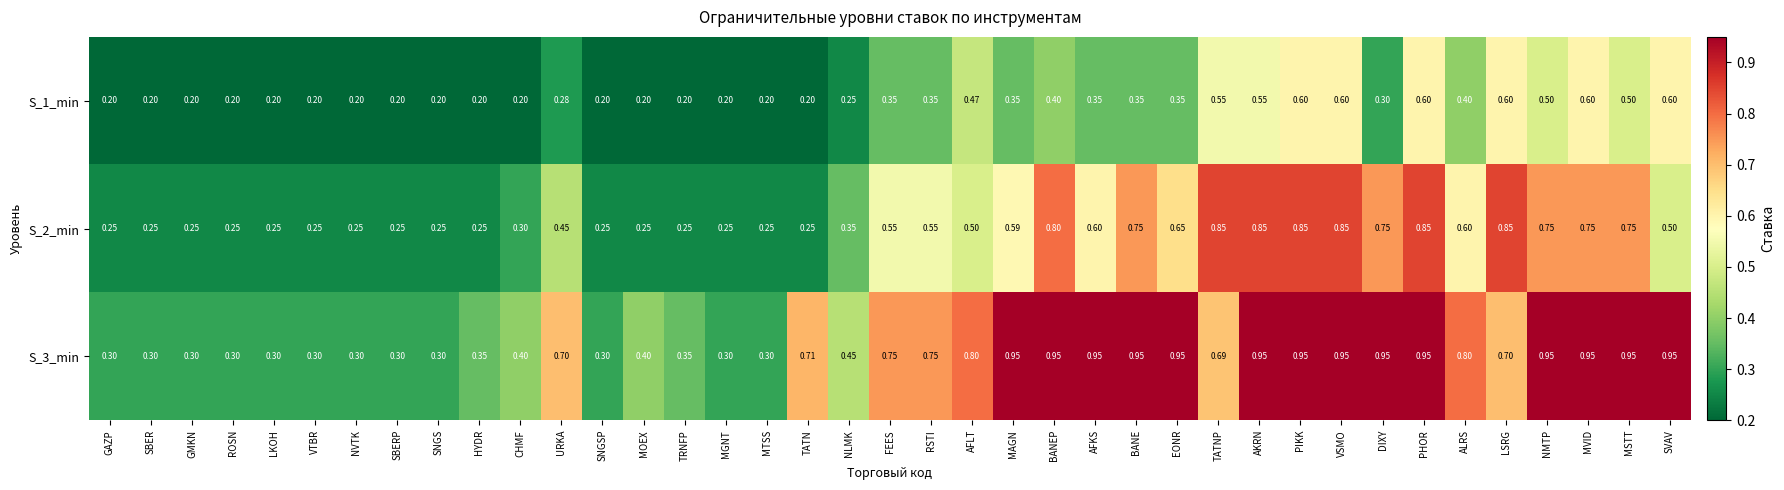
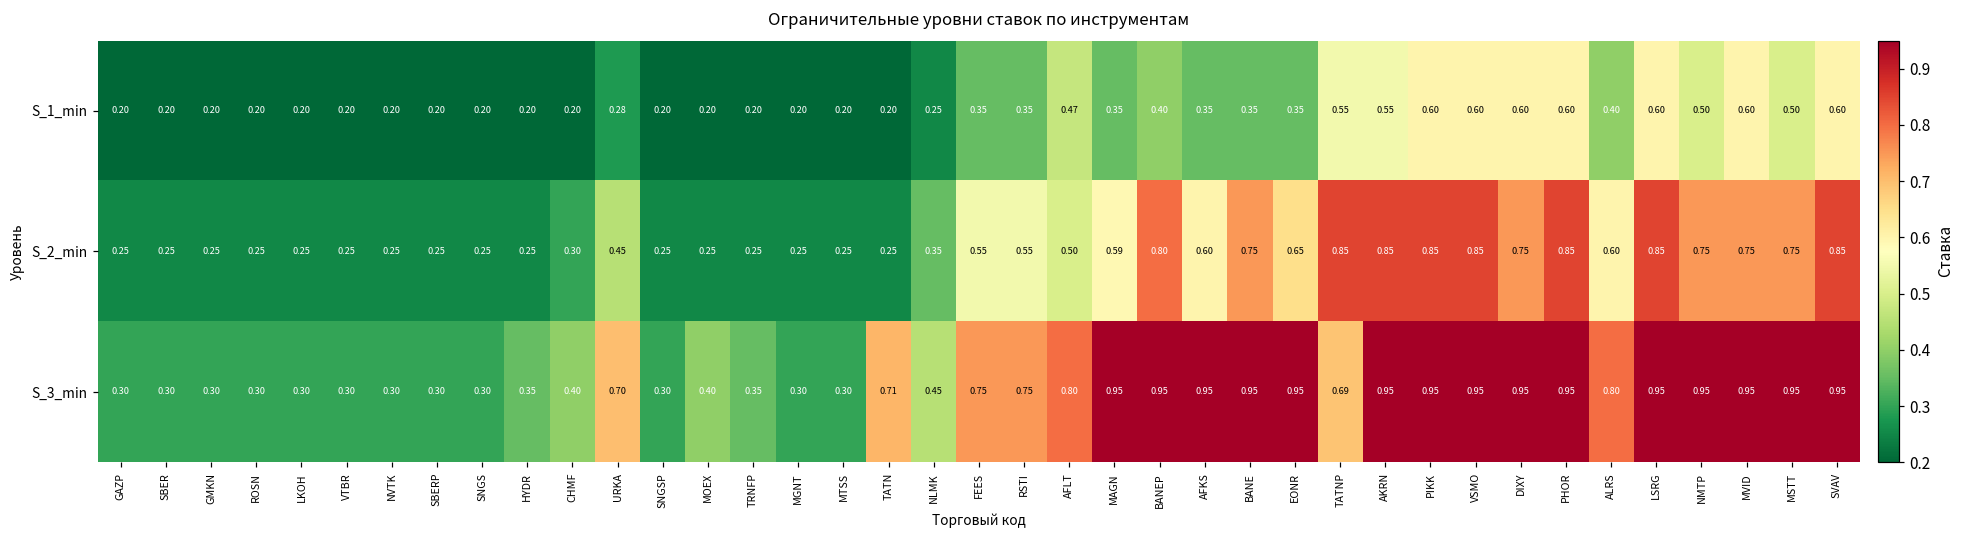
  {
    "S_1_min": {
      "GAZP": 0.20,
      "SBER": 0.20,
      "GMKN": 0.20,
      "ROSN": 0.20,
      "LKOH": 0.20,
      "VTBR": 0.20,
      "NVTK": 0.20,
      "SBERP": 0.20,
      "SNGS": 0.20,
      "HYDR": 0.20,
      "CHMF": 0.20,
      "URKA": 0.28,
      "SNGSP": 0.20,
      "MOEX": 0.20,
      "TRNFP": 0.20,
      "MGNT": 0.20,
      "MTSS": 0.20,
      "TATN": 0.20,
      "NLMK": 0.25,
      "FEES": 0.35,
      "RSTI": 0.35,
      "AFLT": 0.47,
      "MAGN": 0.35,
      "BANEP": 0.40,
      "AFKS": 0.35,
      "BANE": 0.35,
      "EONR": 0.35,
      "TATNP": 0.55,
      "AKRN": 0.55,
      "PIKK": 0.60,
      "VSMO": 0.60,
-     "DIXY": 0.30,
+     "DIXY": 0.60,
      "PHOR": 0.60,
      "ALRS": 0.40,
      "LSRG": 0.60,
      "NMTP": 0.50,
      "MVID": 0.60,
      "MSTT": 0.50,
      "SVAV": 0.60
    },
    "S_2_min": {
      "GAZP": 0.25,
      "SBER": 0.25,
      "GMKN": 0.25,
      "ROSN": 0.25,
      "LKOH": 0.25,
      "VTBR": 0.25,
      "NVTK": 0.25,
      "SBERP": 0.25,
      "SNGS": 0.25,
      "HYDR": 0.25,
      "CHMF": 0.30,
      "URKA": 0.45,
      "SNGSP": 0.25,
      "MOEX": 0.25,
      "TRNFP": 0.25,
      "MGNT": 0.25,
      "MTSS": 0.25,
      "TATN": 0.25,
      "NLMK": 0.35,
      "FEES": 0.55,
      "RSTI": 0.55,
      "AFLT": 0.50,
      "MAGN": 0.59,
      "BANEP": 0.80,
      "AFKS": 0.60,
      "BANE": 0.75,
      "EONR": 0.65,
      "TATNP": 0.85,
      "AKRN": 0.85,
      "PIKK": 0.85,
      "VSMO": 0.85,
      "DIXY": 0.75,
      "PHOR": 0.85,
      "ALRS": 0.60,
      "LSRG": 0.85,
      "NMTP": 0.75,
      "MVID": 0.75,
      "MSTT": 0.75,
-     "SVAV": 0.50
+     "SVAV": 0.85
    },
    "S_3_min": {
      "GAZP": 0.30,
      "SBER": 0.30,
      "GMKN": 0.30,
      "ROSN": 0.30,
      "LKOH": 0.30,
      "VTBR": 0.30,
      "NVTK": 0.30,
      "SBERP": 0.30,
      "SNGS": 0.30,
      "HYDR": 0.35,
      "CHMF": 0.40,
      "URKA": 0.70,
      "SNGSP": 0.30,
      "MOEX": 0.40,
      "TRNFP": 0.35,
      "MGNT": 0.30,
      "MTSS": 0.30,
      "TATN": 0.71,
      "NLMK": 0.45,
      "FEES": 0.75,
      "RSTI": 0.75,
      "AFLT": 0.80,
      "MAGN": 0.95,
      "BANEP": 0.95,
      "AFKS": 0.95,
      "BANE": 0.95,
      "EONR": 0.95,
      "TATNP": 0.69,
      "AKRN": 0.95,
      "PIKK": 0.95,
      "VSMO": 0.95,
      "DIXY": 0.95,
      "PHOR": 0.95,
      "ALRS": 0.80,
-     "LSRG": 0.70,
+     "LSRG": 0.95,
      "NMTP": 0.95,
      "MVID": 0.95,
      "MSTT": 0.95,
      "SVAV": 0.95
    }
  }
